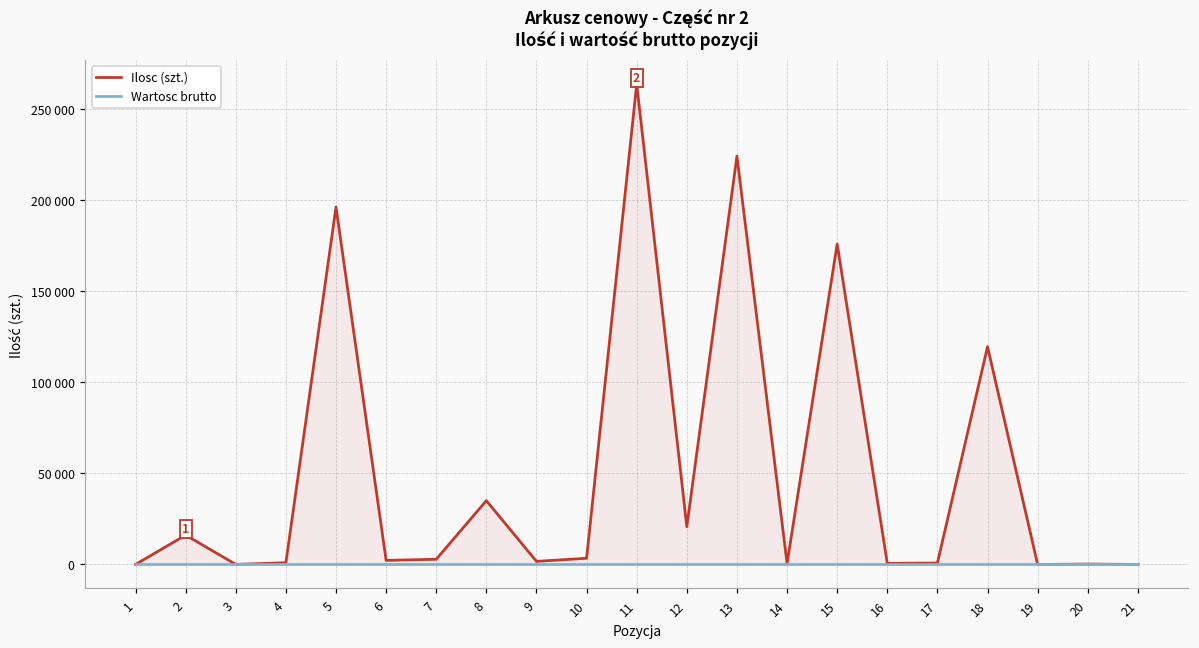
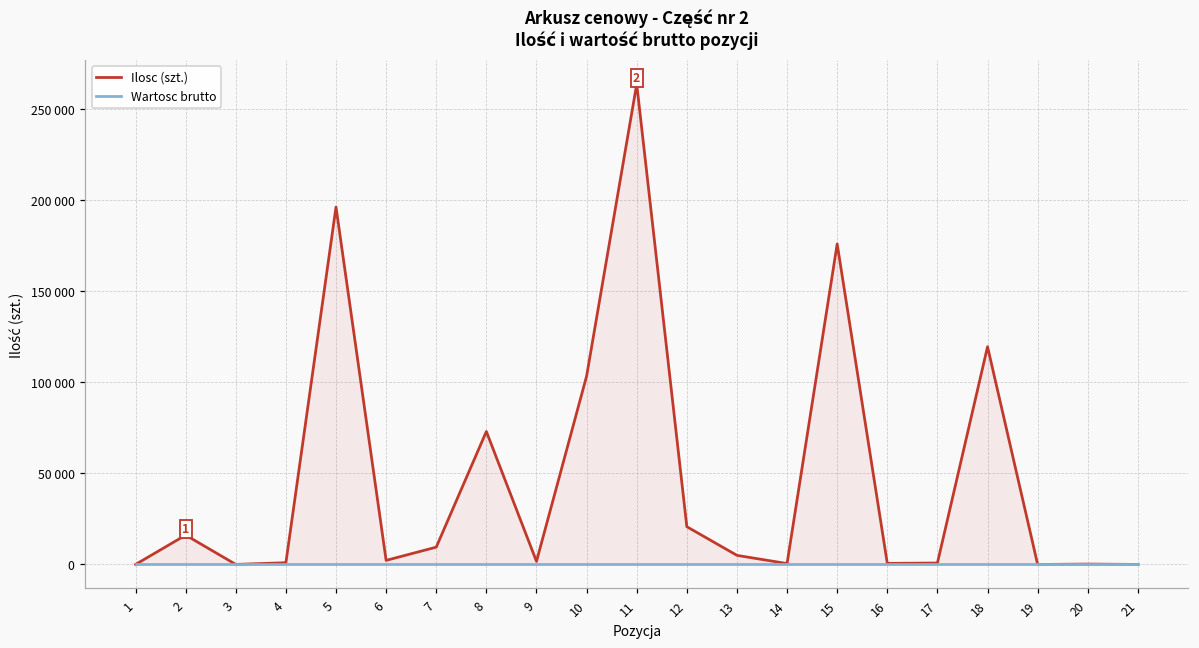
  {
    "Ilosc (szt.)": {
      "5": 196000,
      "6": 2000,
-     "7": 3000,
-     "8": 35000,
+     "7": 10000,
+     "8": 73000,
      "9": 2000,
-     "10": 3000,
+     "10": 103000,
      "12": 21000,
-     "13": 224000,
+     "13": 5000,
      "15": 176000,
      "18": 119000
    },
    "Wartosc brutto": {
      "2": 0,
      "5": 0,
      "6": 0,
      "7": 0,
      "8": 0,
      "9": 0,
      "10": 0,
      "11": 0,
      "12": 0,
      "13": 0,
      "15": 0,
      "18": 0
    }
  }
